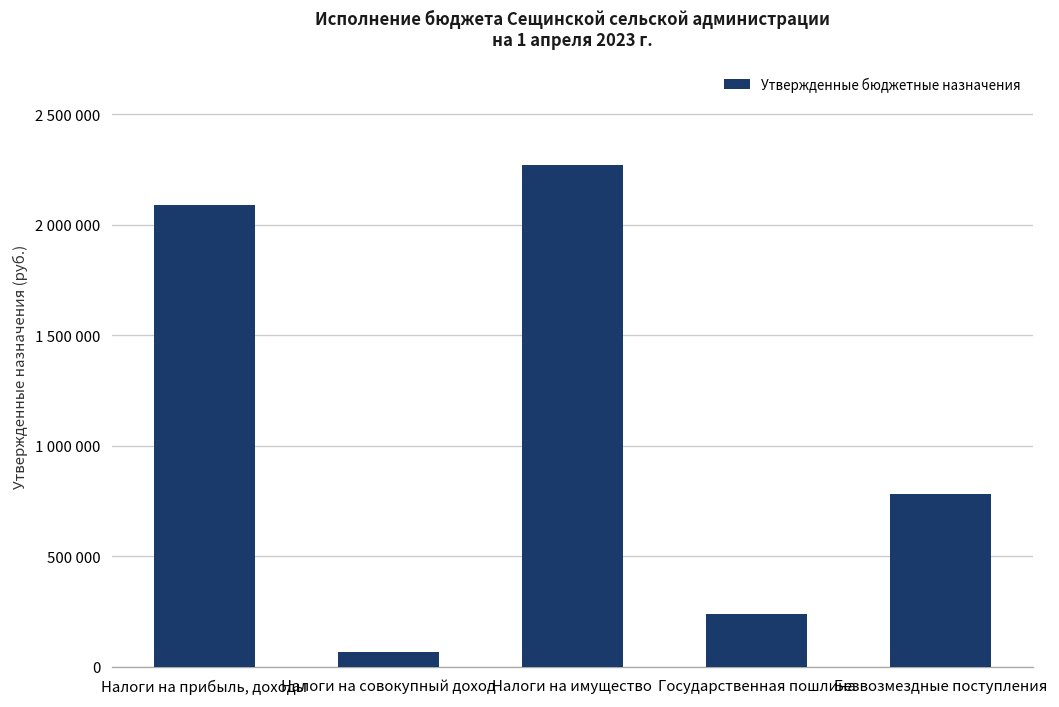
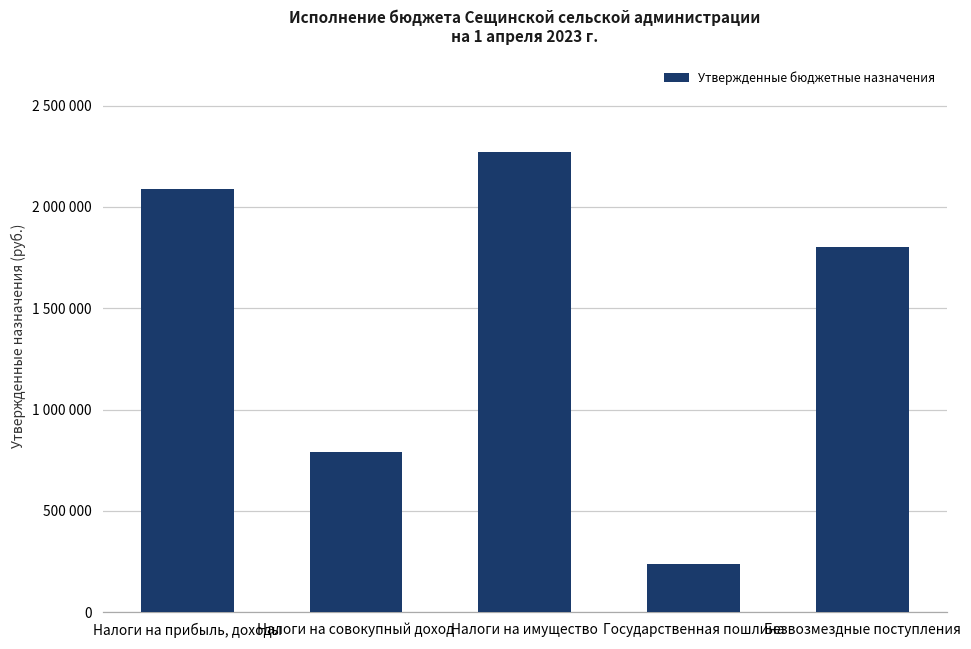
  {
    "Налоги на прибыль, доходы": 2090000,
-   "Налоги на совокупный доход": 70000,
+   "Налоги на совокупный доход": 790000,
    "Налоги на имущество": 2270000,
    "Государственная пошлина": 240000,
-   "Безвозмездные поступления": 780000
+   "Безвозмездные поступления": 1800000
  }
